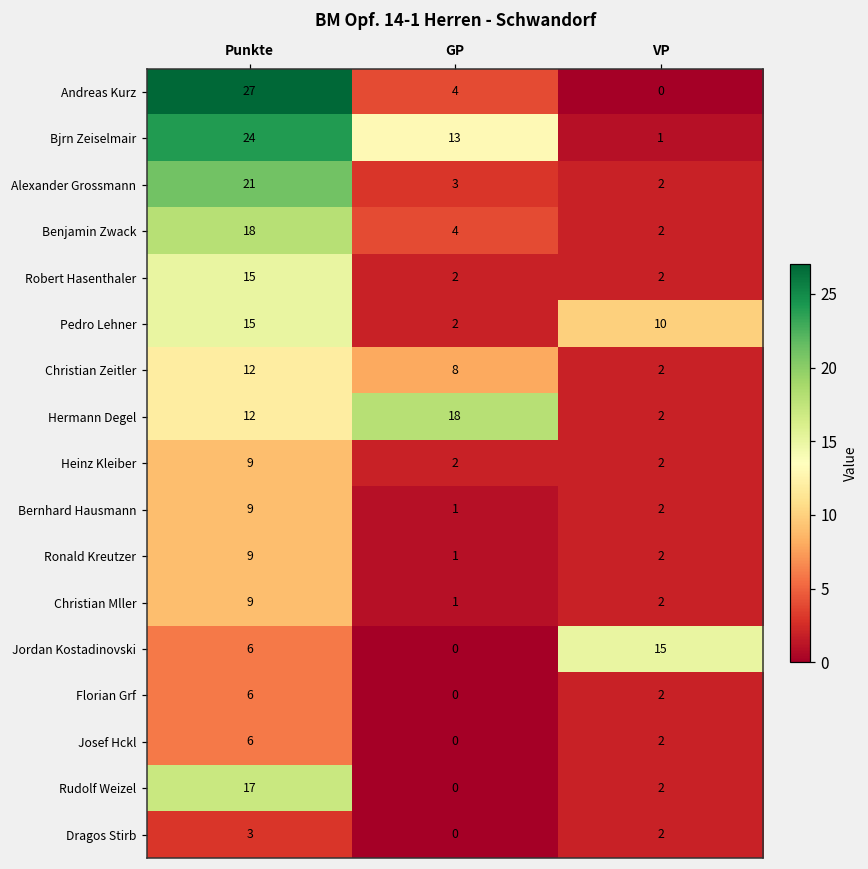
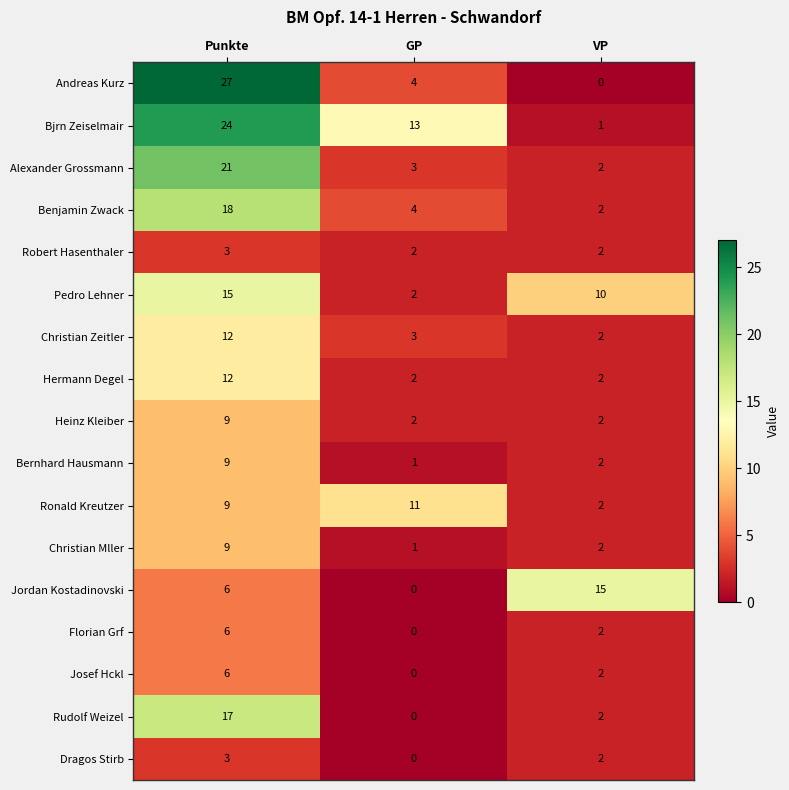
  {
    "Andreas Kurz": {
      "Punkte": 27,
      "GP": 4,
      "VP": 0
    },
    "Bjrn Zeiselmair": {
      "Punkte": 24,
      "GP": 13,
      "VP": 1
    },
    "Alexander Grossmann": {
      "Punkte": 21,
      "GP": 3,
      "VP": 2
    },
    "Benjamin Zwack": {
      "Punkte": 18,
      "GP": 4,
      "VP": 2
    },
    "Robert Hasenthaler": {
-     "Punkte": 15,
+     "Punkte": 3,
      "GP": 2,
      "VP": 2
    },
    "Pedro Lehner": {
      "Punkte": 15,
      "GP": 2,
      "VP": 10
    },
    "Christian Zeitler": {
      "Punkte": 12,
-     "GP": 8,
+     "GP": 3,
      "VP": 2
    },
    "Hermann Degel": {
      "Punkte": 12,
-     "GP": 18,
+     "GP": 2,
      "VP": 2
    },
    "Heinz Kleiber": {
      "Punkte": 9,
      "GP": 2,
      "VP": 2
    },
    "Bernhard Hausmann": {
      "Punkte": 9,
      "GP": 1,
      "VP": 2
    },
    "Ronald Kreutzer": {
      "Punkte": 9,
-     "GP": 1,
+     "GP": 11,
      "VP": 2
    },
    "Christian Mller": {
      "Punkte": 9,
      "GP": 1,
      "VP": 2
    },
    "Jordan Kostadinovski": {
      "Punkte": 6,
      "GP": 0,
      "VP": 15
    },
    "Florian Grf": {
      "Punkte": 6,
      "GP": 0,
      "VP": 2
    },
    "Josef Hckl": {
      "Punkte": 6,
      "GP": 0,
      "VP": 2
    },
    "Rudolf Weizel": {
      "Punkte": 17,
      "GP": 0,
      "VP": 2
    },
    "Dragos Stirb": {
      "Punkte": 3,
      "GP": 0,
      "VP": 2
    }
  }
